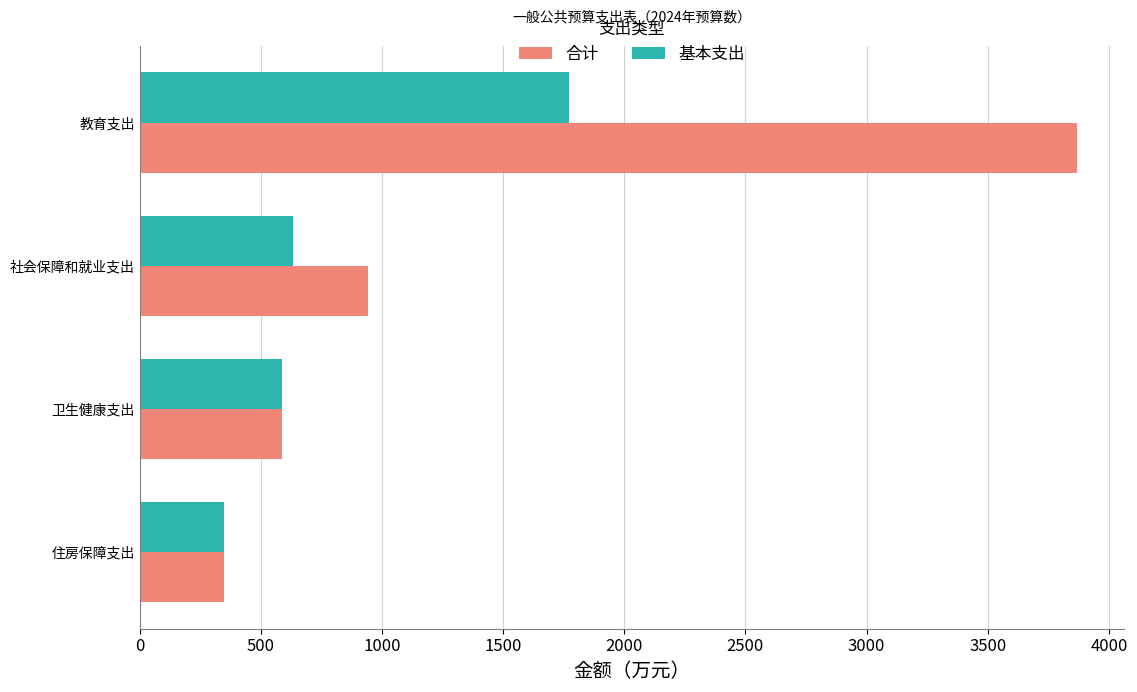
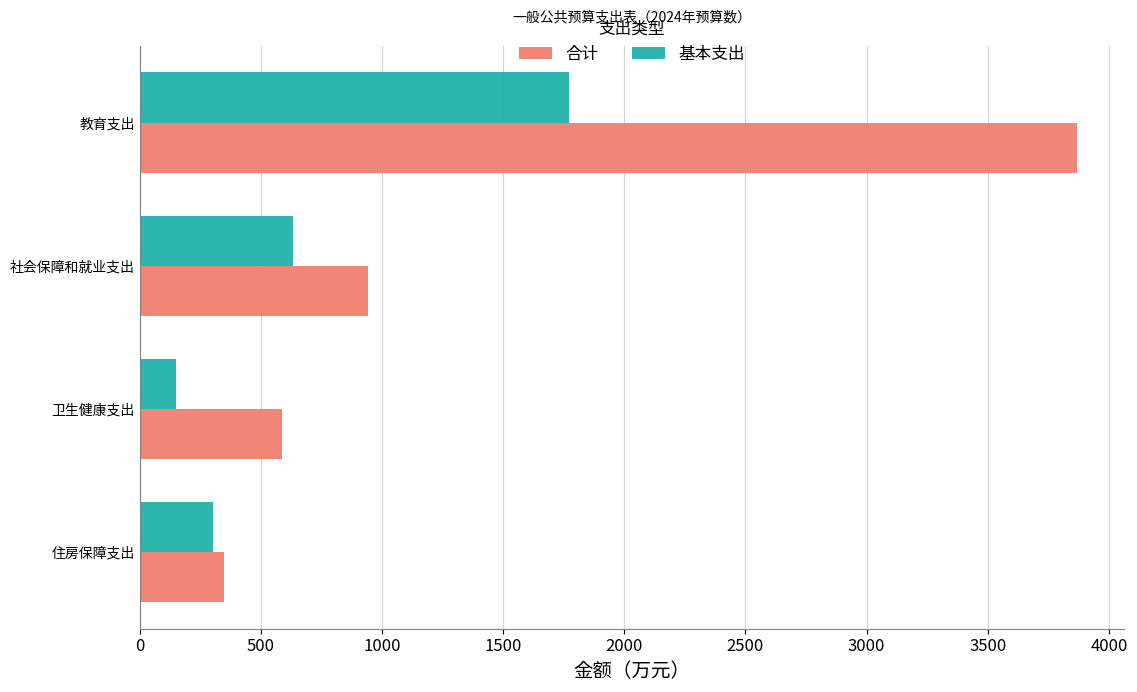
  {
    "合计": {
      "教育支出": 3870,
      "社会保障和就业支出": 940,
      "卫生健康支出": 590,
      "住房保障支出": 350
    },
    "基本支出": {
      "教育支出": 1770,
      "社会保障和就业支出": 630,
-     "卫生健康支出": 590,
-     "住房保障支出": 350
+     "卫生健康支出": 150,
+     "住房保障支出": 300
    }
  }
